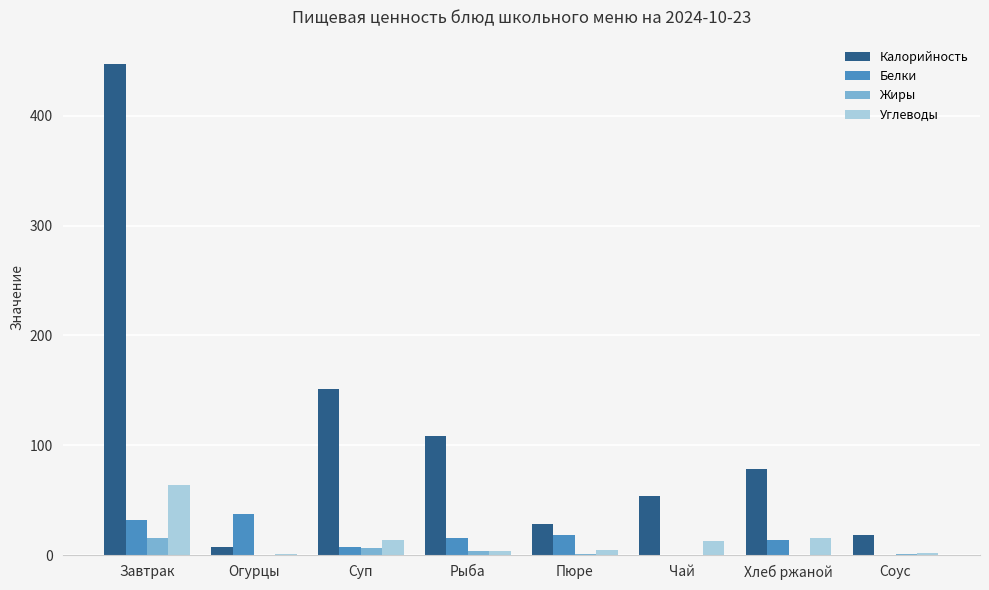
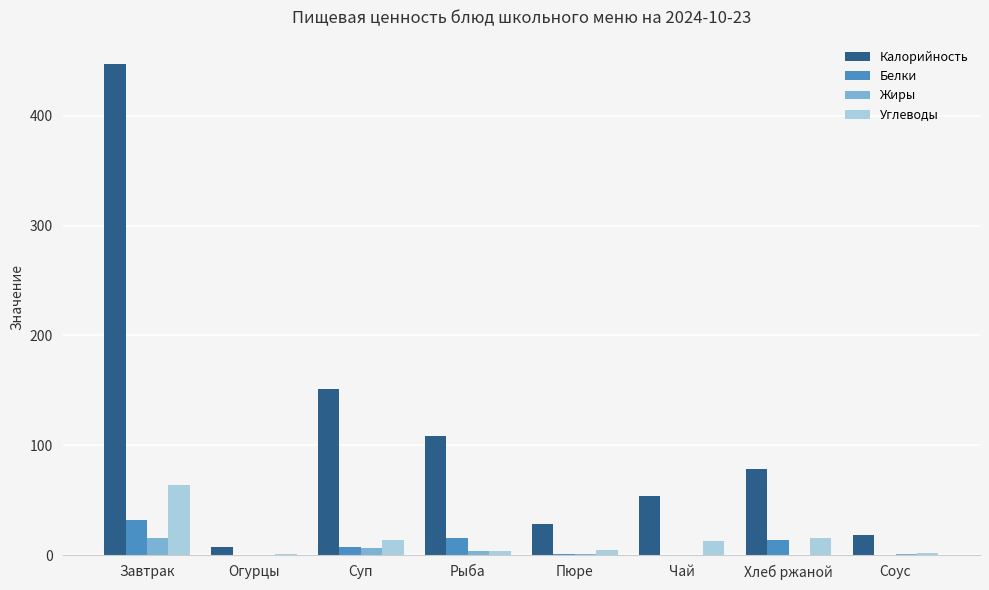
  {
    "Калорийность": {
      "Завтрак": 447,
      "Огурцы": 7,
      "Суп": 152,
      "Рыба": 109,
      "Пюре": 28,
      "Чай": 54,
      "Хлеб ржаной": 79,
      "Соус": 19
    },
    "Белки": {
      "Завтрак": 32,
-     "Огурцы": 38,
+     "Огурцы": 0,
      "Суп": 7,
      "Рыба": 16,
-     "Пюре": 18,
+     "Пюре": 1,
      "Хлеб ржаной": 13
    }
  }
